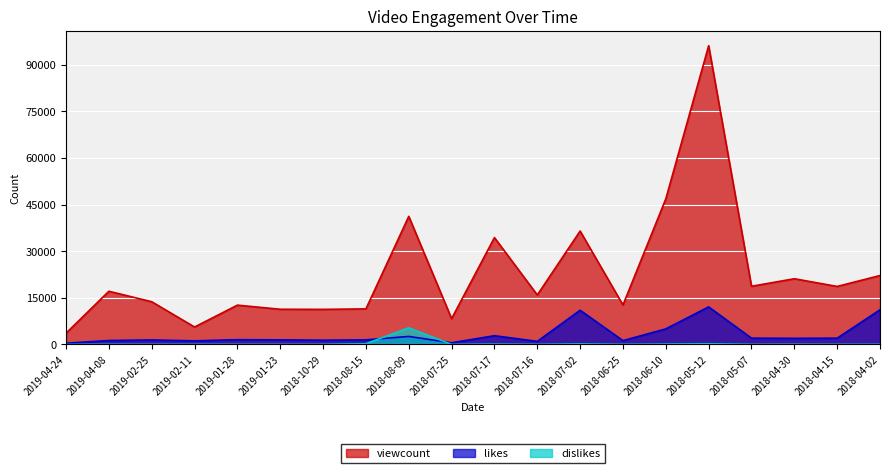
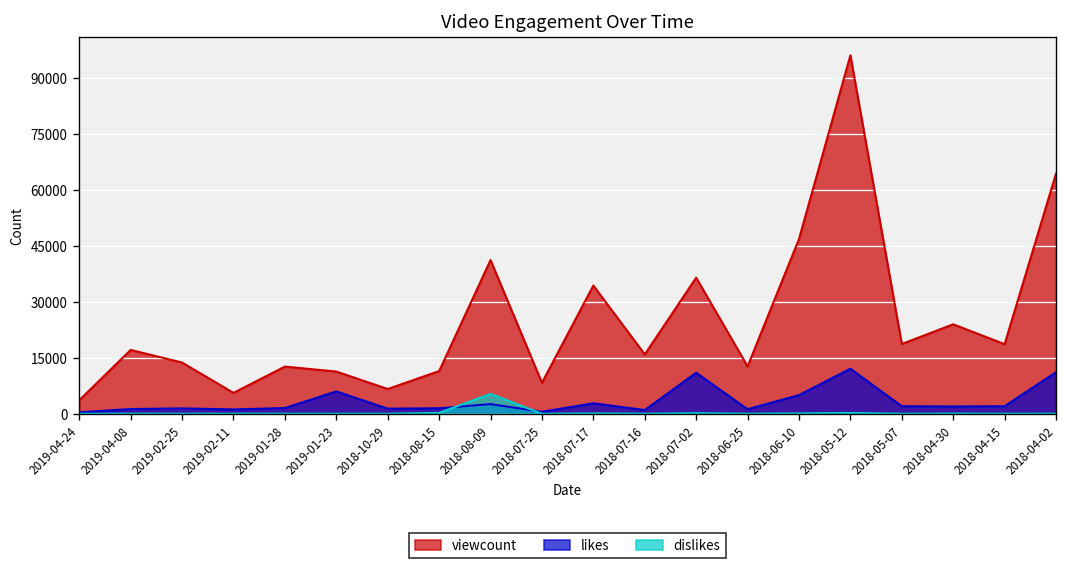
  {
    "viewcount": {
      "2019-04-24": 4000,
      "2019-04-08": 17000,
      "2019-02-25": 14000,
      "2019-02-11": 6000,
      "2019-01-28": 13000,
      "2019-01-23": 11000,
-     "2018-10-29": 11000,
+     "2018-10-29": 7000,
      "2018-08-15": 11000,
      "2018-08-09": 41000,
      "2018-07-25": 8000,
      "2018-07-17": 34000,
      "2018-07-16": 16000,
      "2018-07-02": 36000,
      "2018-06-25": 13000,
      "2018-06-10": 47000,
      "2018-05-12": 96000,
      "2018-05-07": 19000,
-     "2018-04-30": 21000,
+     "2018-04-30": 24000,
      "2018-04-15": 19000,
-     "2018-04-02": 22000
+     "2018-04-02": 64000
    },
    "likes": {
      "2019-04-08": 1000,
      "2019-02-25": 1000,
      "2019-02-11": 1000,
      "2019-01-28": 2000,
-     "2019-01-23": 1000,
+     "2019-01-23": 6000,
      "2018-10-29": 1000,
      "2018-08-15": 1000,
      "2018-08-09": 3000,
      "2018-07-17": 3000,
      "2018-07-16": 1000,
      "2018-07-02": 11000,
      "2018-06-25": 1000,
      "2018-06-10": 5000,
      "2018-05-12": 12000,
      "2018-05-07": 2000,
      "2018-04-30": 2000,
      "2018-04-15": 2000,
      "2018-04-02": 11000
    },
    "dislikes": {
      "2019-04-08": 0,
      "2019-02-25": 0,
      "2019-02-11": 0,
      "2019-01-28": 0,
      "2019-01-23": 0,
      "2018-10-29": 0,
      "2018-08-15": 0,
      "2018-08-09": 5000,
      "2018-07-17": 0,
      "2018-07-16": 0,
      "2018-07-02": 0,
      "2018-06-25": 0,
      "2018-06-10": 0,
      "2018-05-12": 0,
      "2018-05-07": 0,
      "2018-04-30": 0,
      "2018-04-15": 0,
      "2018-04-02": 0
    }
  }
